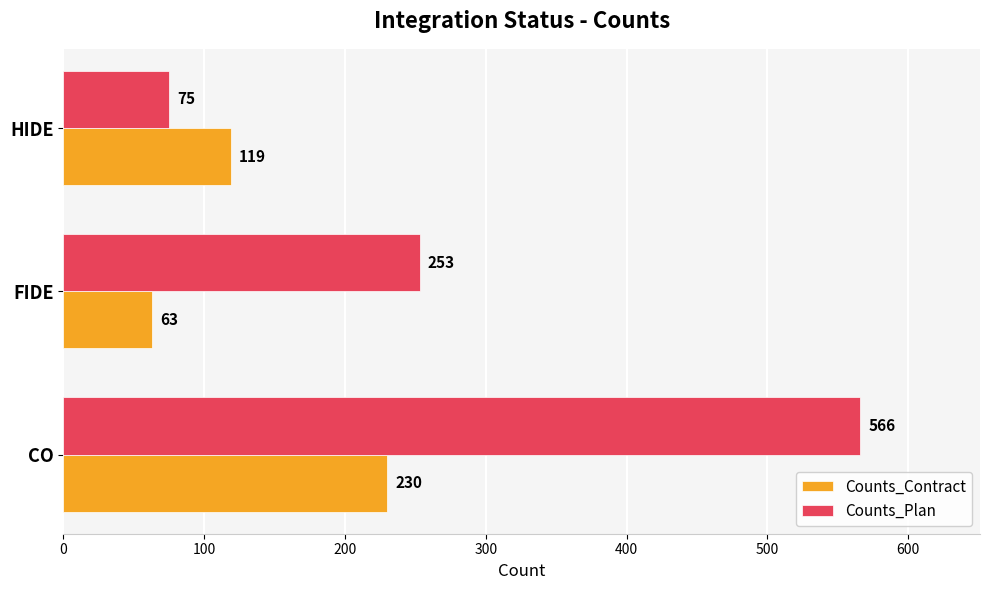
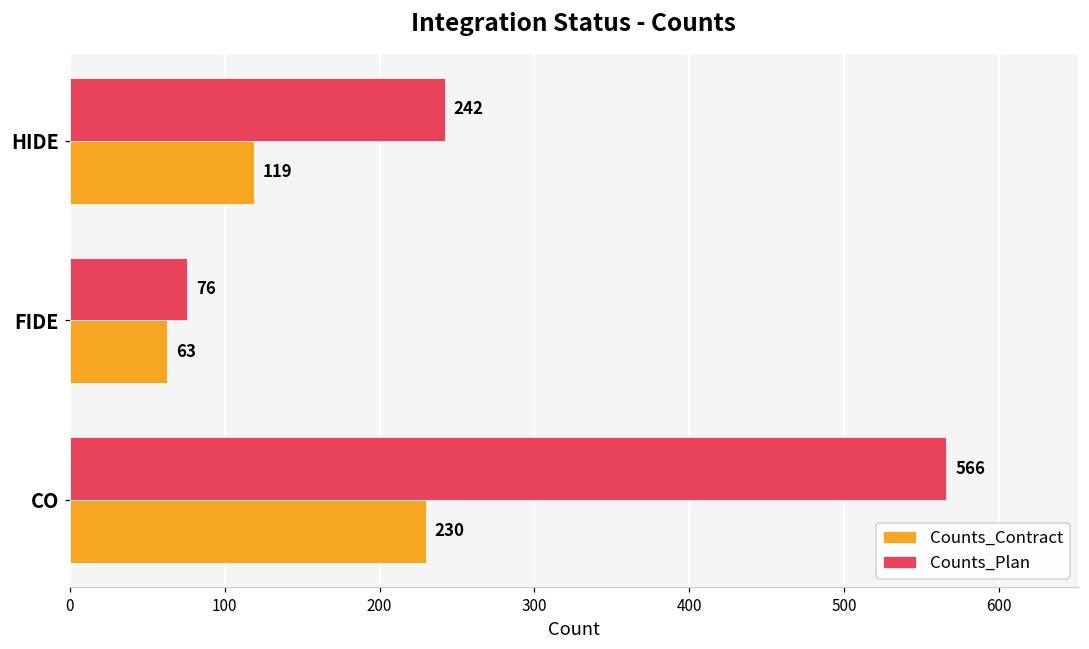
  {
    "Counts_Contract": {
      "HIDE": 119,
      "FIDE": 63,
      "CO": 230
    },
    "Counts_Plan": {
-     "HIDE": 75,
-     "FIDE": 253,
+     "HIDE": 242,
+     "FIDE": 76,
      "CO": 566
    }
  }
